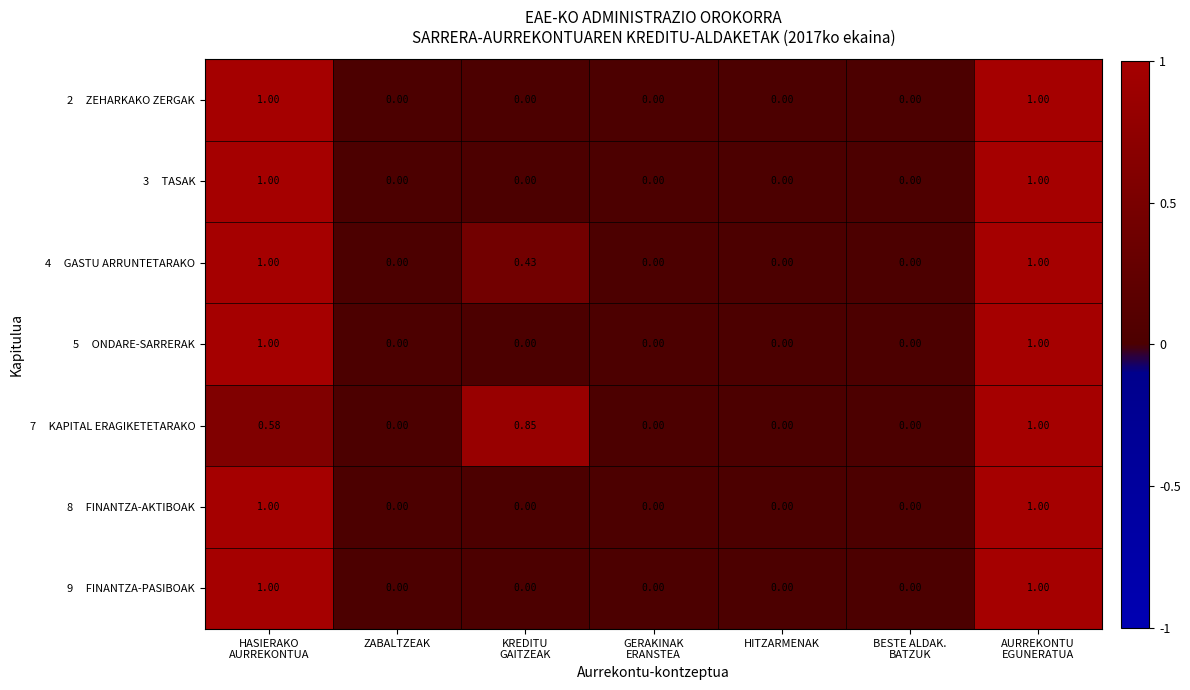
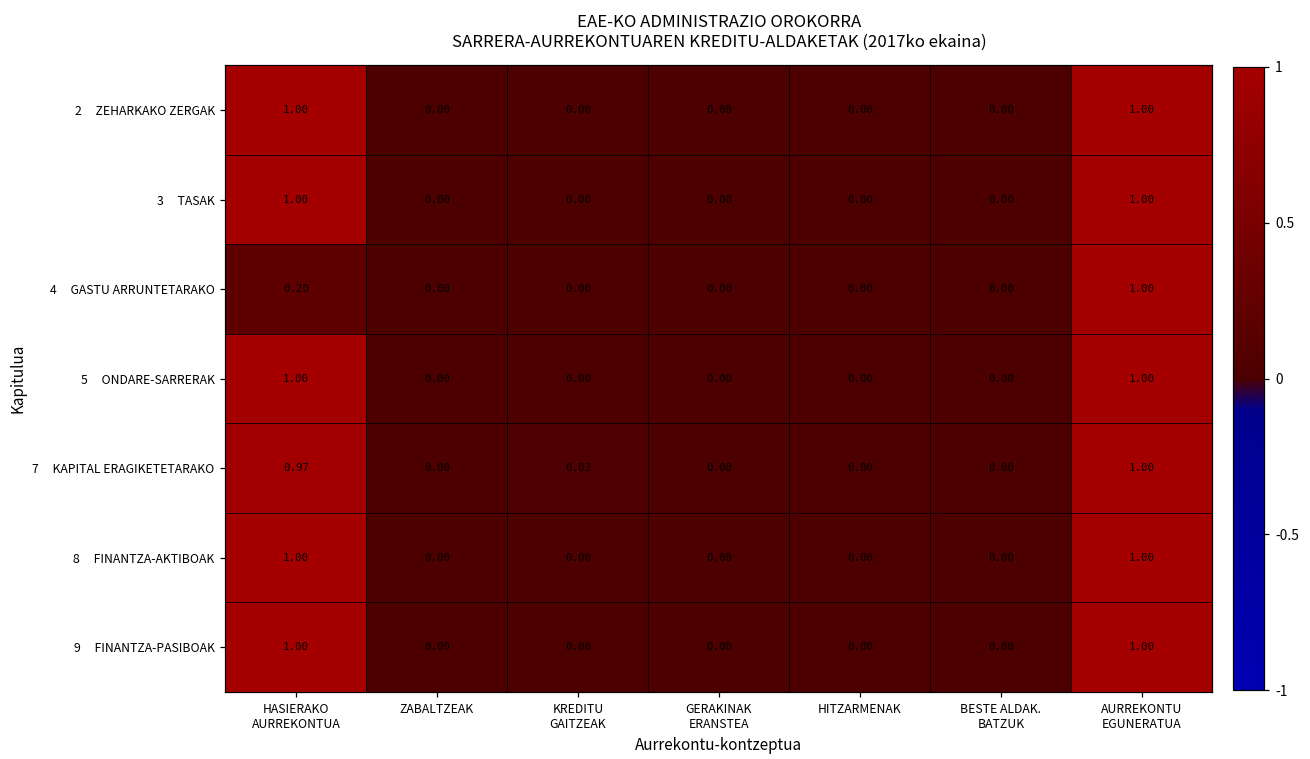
  {
    "2 ZEHARKAKO ZERGAK": {
      "HASIERAKO AURREKONTUA": 1.00,
      "ZABALTZEAK": 0.00,
      "KREDITU GAITZEAK": 0.00,
      "GERAKINAK ERANSTEA": 0.00,
      "HITZARMENAK": 0.00,
      "BESTE ALDAK. BATZUK": 0.00,
      "AURREKONTU EGUNERATUA": 1.00
    },
    "3 TASAK": {
      "HASIERAKO AURREKONTUA": 1.00,
      "ZABALTZEAK": 0.00,
      "KREDITU GAITZEAK": 0.00,
      "GERAKINAK ERANSTEA": 0.00,
      "HITZARMENAK": 0.00,
      "BESTE ALDAK. BATZUK": 0.00,
      "AURREKONTU EGUNERATUA": 1.00
    },
    "4 GASTU ARRUNTETARAKO": {
-     "HASIERAKO AURREKONTUA": 1.00,
+     "HASIERAKO AURREKONTUA": 0.20,
      "ZABALTZEAK": 0.00,
-     "KREDITU GAITZEAK": 0.43,
+     "KREDITU GAITZEAK": 0.00,
      "GERAKINAK ERANSTEA": 0.00,
      "HITZARMENAK": 0.00,
      "BESTE ALDAK. BATZUK": 0.00,
      "AURREKONTU EGUNERATUA": 1.00
    },
    "5 ONDARE-SARRERAK": {
      "HASIERAKO AURREKONTUA": 1.00,
      "ZABALTZEAK": 0.00,
      "KREDITU GAITZEAK": 0.00,
      "GERAKINAK ERANSTEA": 0.00,
      "HITZARMENAK": 0.00,
      "BESTE ALDAK. BATZUK": 0.00,
      "AURREKONTU EGUNERATUA": 1.00
    },
    "7 KAPITAL ERAGIKETETARAKO": {
-     "HASIERAKO AURREKONTUA": 0.58,
+     "HASIERAKO AURREKONTUA": 0.97,
      "ZABALTZEAK": 0.00,
-     "KREDITU GAITZEAK": 0.85,
+     "KREDITU GAITZEAK": 0.03,
      "GERAKINAK ERANSTEA": 0.00,
      "HITZARMENAK": 0.00,
      "BESTE ALDAK. BATZUK": 0.00,
      "AURREKONTU EGUNERATUA": 1.00
    },
    "8 FINANTZA-AKTIBOAK": {
      "HASIERAKO AURREKONTUA": 1.00,
      "ZABALTZEAK": 0.00,
      "KREDITU GAITZEAK": 0.00,
      "GERAKINAK ERANSTEA": 0.00,
      "HITZARMENAK": 0.00,
      "BESTE ALDAK. BATZUK": 0.00,
      "AURREKONTU EGUNERATUA": 1.00
    },
    "9 FINANTZA-PASIBOAK": {
      "HASIERAKO AURREKONTUA": 1.00,
      "ZABALTZEAK": 0.00,
      "KREDITU GAITZEAK": 0.00,
      "GERAKINAK ERANSTEA": 0.00,
      "HITZARMENAK": 0.00,
      "BESTE ALDAK. BATZUK": 0.00,
      "AURREKONTU EGUNERATUA": 1.00
    }
  }
